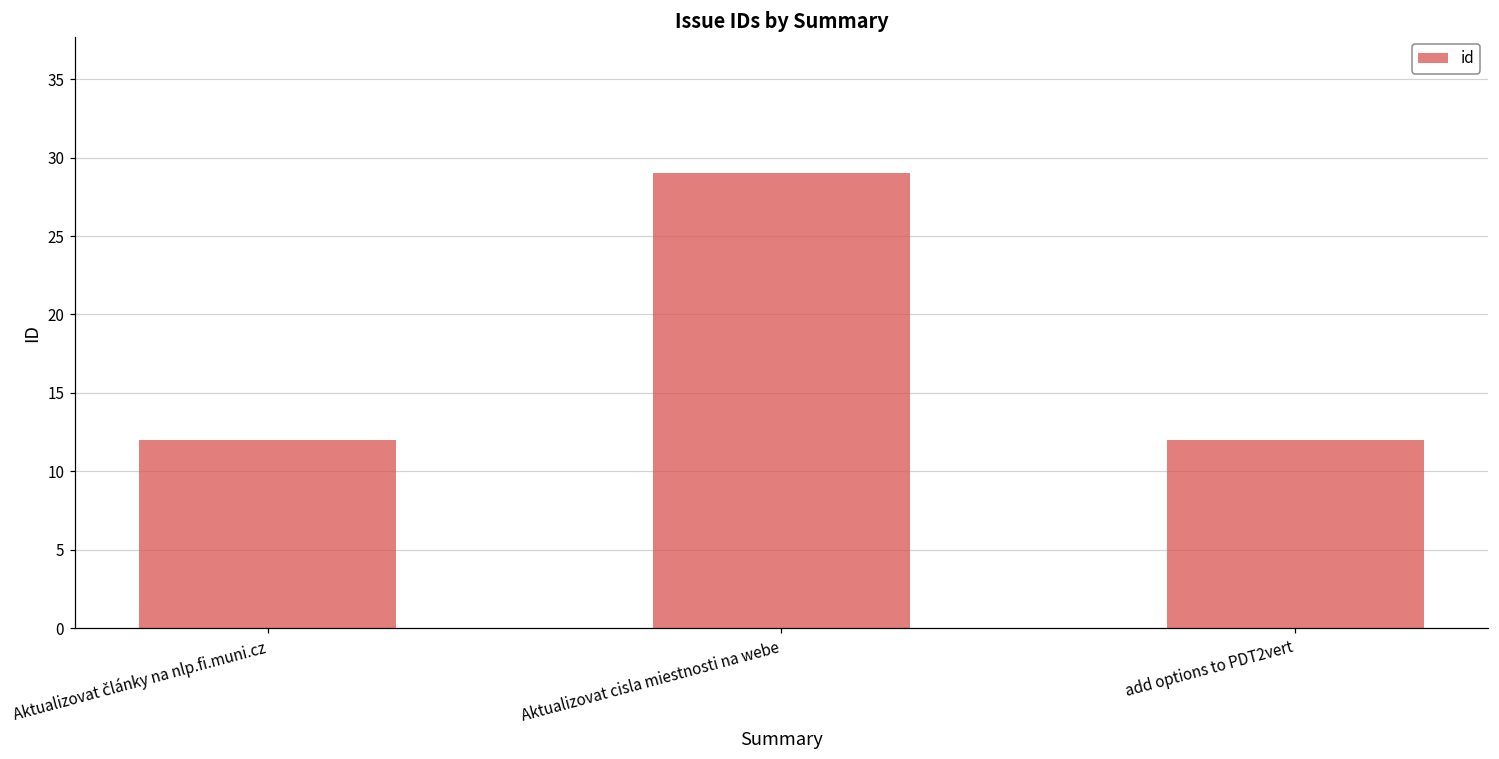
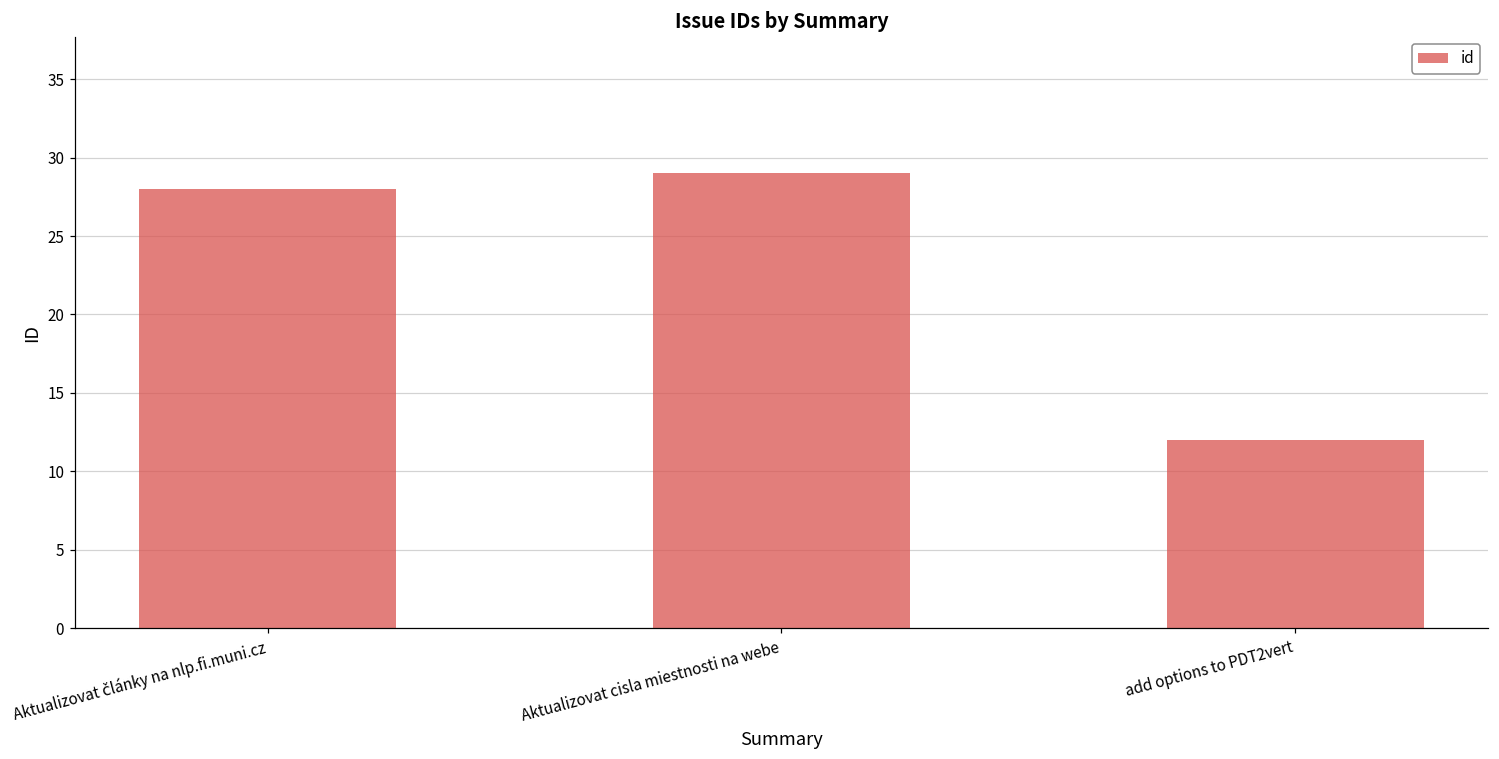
  {
-   "Aktualizovat články na nlp.fi.muni.cz": 12,
+   "Aktualizovat články na nlp.fi.muni.cz": 28,
    "Aktualizovat cisla miestnosti na webe": 29,
    "add options to PDT2vert": 12
  }
